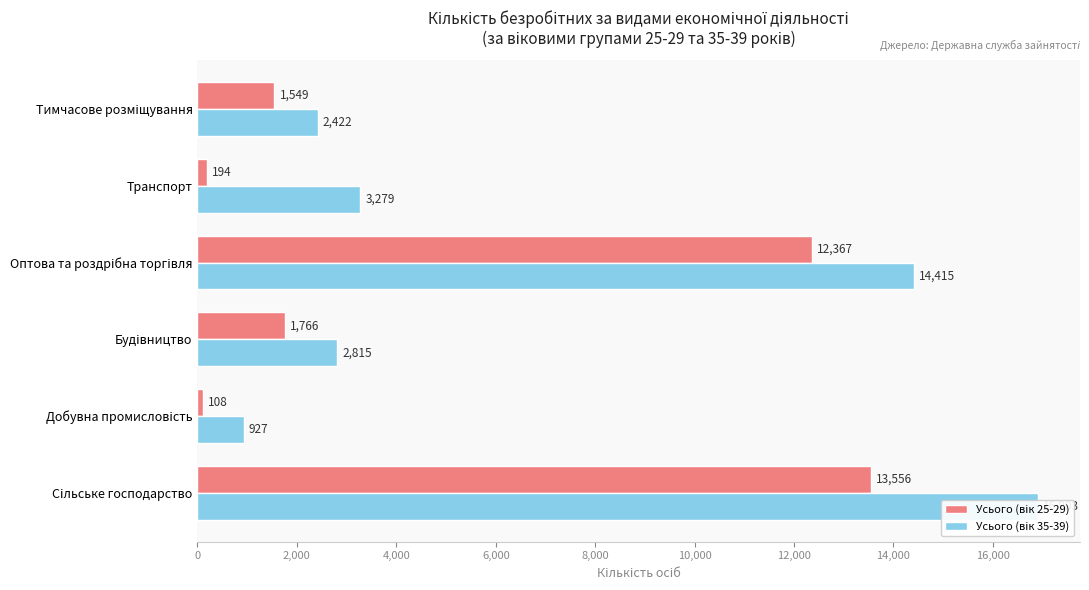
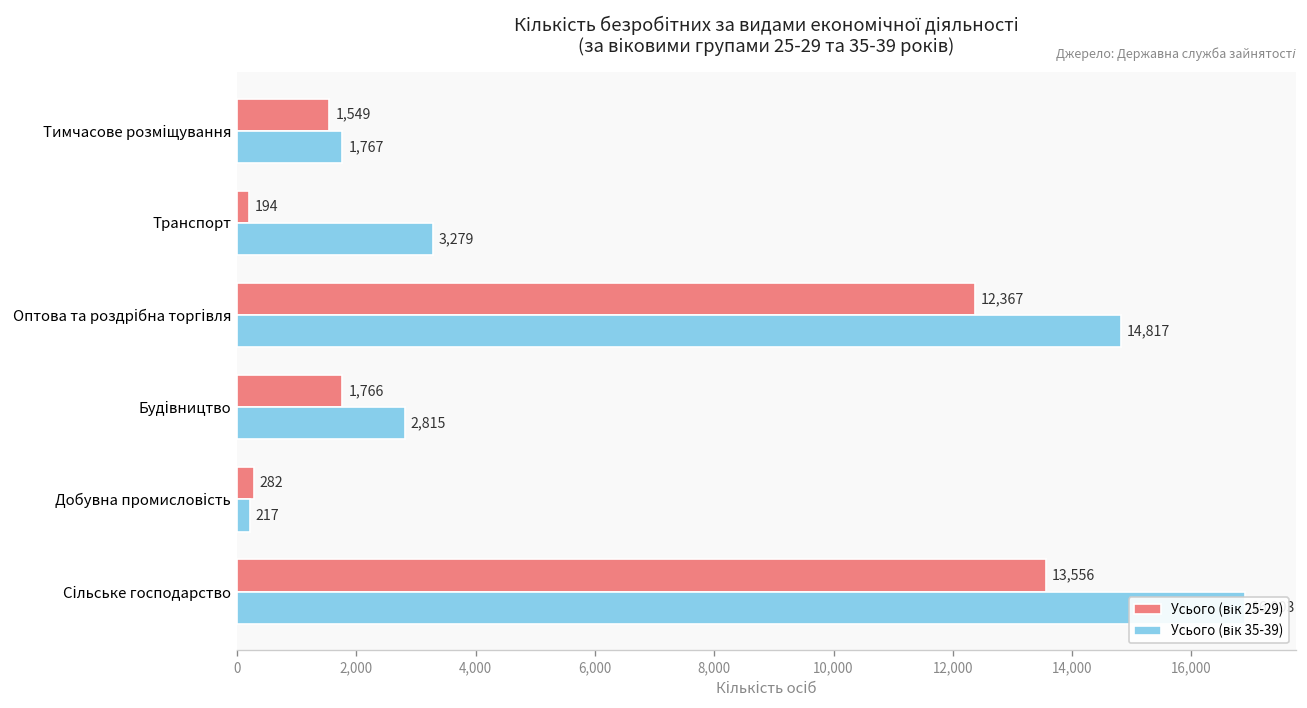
  {
    "Усього (вік 25-29)": {
      "Тимчасове розміщування": "1,549",
      "Транспорт": "194",
      "Оптова та роздрібна торгівля": "12,367",
      "Будівництво": "1,766",
-     "Добувна промисловість": "108",
+     "Добувна промисловість": "282",
      "Сільське господарство": "13,556"
    },
    "Усього (вік 35-39)": {
-     "Тимчасове розміщування": "2,422",
+     "Тимчасове розміщування": "1,767",
      "Транспорт": "3,279",
-     "Оптова та роздрібна торгівля": "14,415",
+     "Оптова та роздрібна торгівля": "14,817",
      "Будівництво": "2,815",
-     "Добувна промисловість": "927"
+     "Добувна промисловість": "217"
    }
  }
